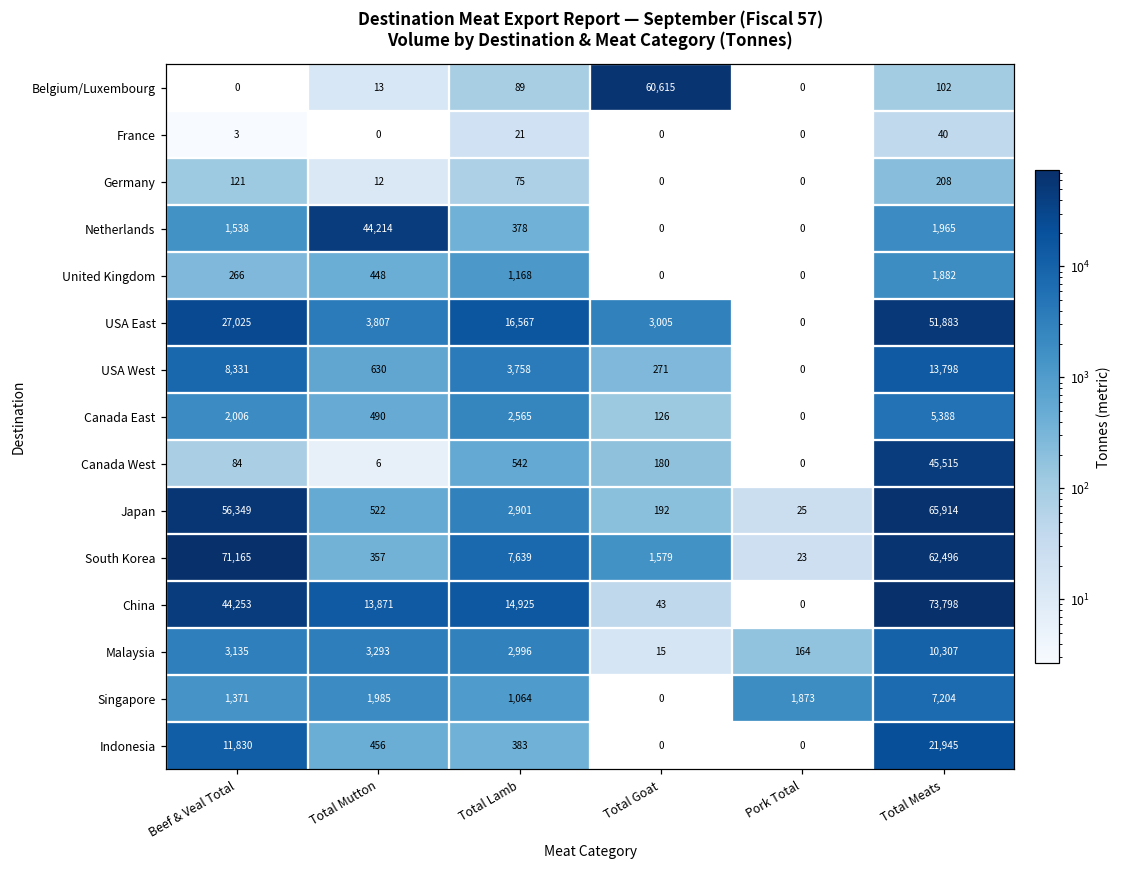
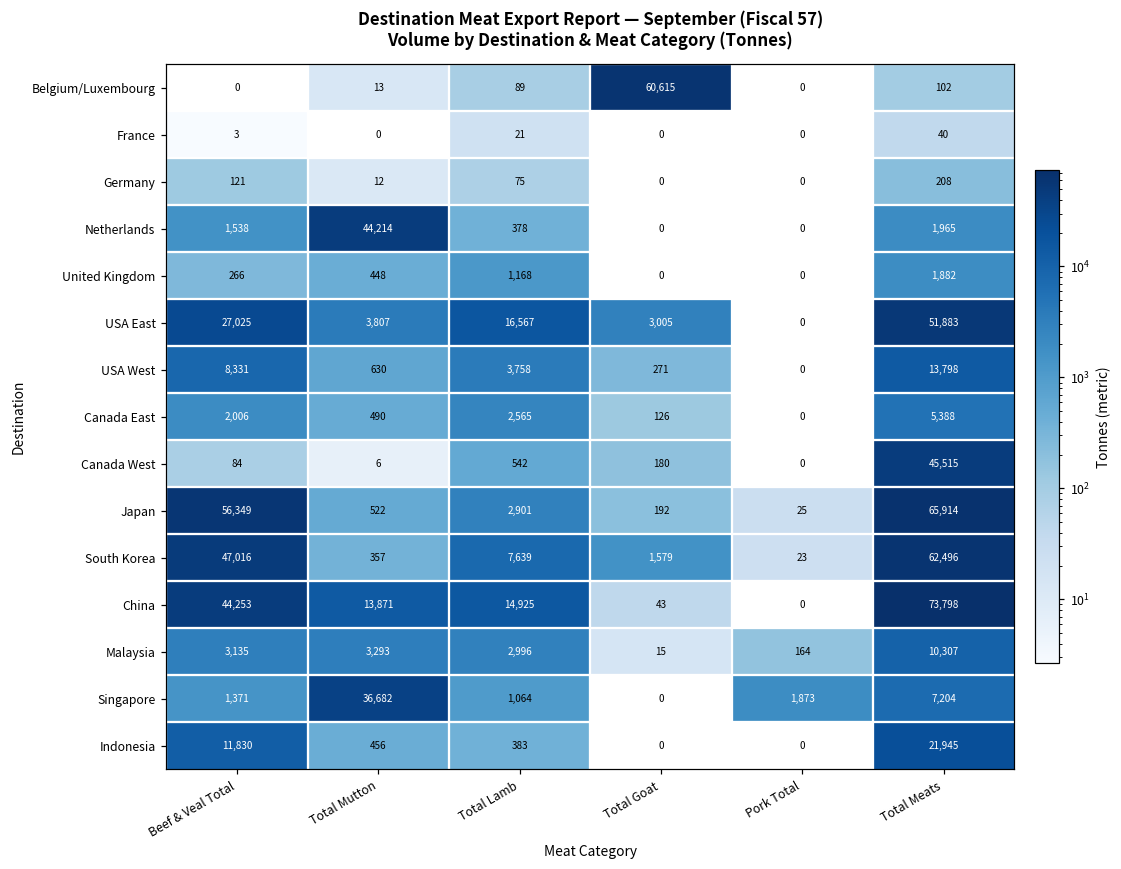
  {
    "Belgium/Luxembourg": {
      "Beef & Veal Total": "0",
      "Total Mutton": "13",
      "Total Lamb": "89",
      "Total Goat": "60,615",
      "Pork Total": "0",
      "Total Meats": "102"
    },
    "France": {
      "Beef & Veal Total": "3",
      "Total Mutton": "0",
      "Total Lamb": "21",
      "Total Goat": "0",
      "Pork Total": "0",
      "Total Meats": "40"
    },
    "Germany": {
      "Beef & Veal Total": "121",
      "Total Mutton": "12",
      "Total Lamb": "75",
      "Total Goat": "0",
      "Pork Total": "0",
      "Total Meats": "208"
    },
    "Netherlands": {
      "Beef & Veal Total": "1,538",
      "Total Mutton": "44,214",
      "Total Lamb": "378",
      "Total Goat": "0",
      "Pork Total": "0",
      "Total Meats": "1,965"
    },
    "United Kingdom": {
      "Beef & Veal Total": "266",
      "Total Mutton": "448",
      "Total Lamb": "1,168",
      "Total Goat": "0",
      "Pork Total": "0",
      "Total Meats": "1,882"
    },
    "USA East": {
      "Beef & Veal Total": "27,025",
      "Total Mutton": "3,807",
      "Total Lamb": "16,567",
      "Total Goat": "3,005",
      "Pork Total": "0",
      "Total Meats": "51,883"
    },
    "USA West": {
      "Beef & Veal Total": "8,331",
      "Total Mutton": "630",
      "Total Lamb": "3,758",
      "Total Goat": "271",
      "Pork Total": "0",
      "Total Meats": "13,798"
    },
    "Canada East": {
      "Beef & Veal Total": "2,006",
      "Total Mutton": "490",
      "Total Lamb": "2,565",
      "Total Goat": "126",
      "Pork Total": "0",
      "Total Meats": "5,388"
    },
    "Canada West": {
      "Beef & Veal Total": "84",
      "Total Mutton": "6",
      "Total Lamb": "542",
      "Total Goat": "180",
      "Pork Total": "0",
      "Total Meats": "45,515"
    },
    "Japan": {
      "Beef & Veal Total": "56,349",
      "Total Mutton": "522",
      "Total Lamb": "2,901",
      "Total Goat": "192",
      "Pork Total": "25",
      "Total Meats": "65,914"
    },
    "South Korea": {
-     "Beef & Veal Total": "71,165",
+     "Beef & Veal Total": "47,016",
      "Total Mutton": "357",
      "Total Lamb": "7,639",
      "Total Goat": "1,579",
      "Pork Total": "23",
      "Total Meats": "62,496"
    },
    "China": {
      "Beef & Veal Total": "44,253",
      "Total Mutton": "13,871",
      "Total Lamb": "14,925",
      "Total Goat": "43",
      "Pork Total": "0",
      "Total Meats": "73,798"
    },
    "Malaysia": {
      "Beef & Veal Total": "3,135",
      "Total Mutton": "3,293",
      "Total Lamb": "2,996",
      "Total Goat": "15",
      "Pork Total": "164",
      "Total Meats": "10,307"
    },
    "Singapore": {
      "Beef & Veal Total": "1,371",
-     "Total Mutton": "1,985",
+     "Total Mutton": "36,682",
      "Total Lamb": "1,064",
      "Total Goat": "0",
      "Pork Total": "1,873",
      "Total Meats": "7,204"
    },
    "Indonesia": {
      "Beef & Veal Total": "11,830",
      "Total Mutton": "456",
      "Total Lamb": "383",
      "Total Goat": "0",
      "Pork Total": "0",
      "Total Meats": "21,945"
    }
  }
